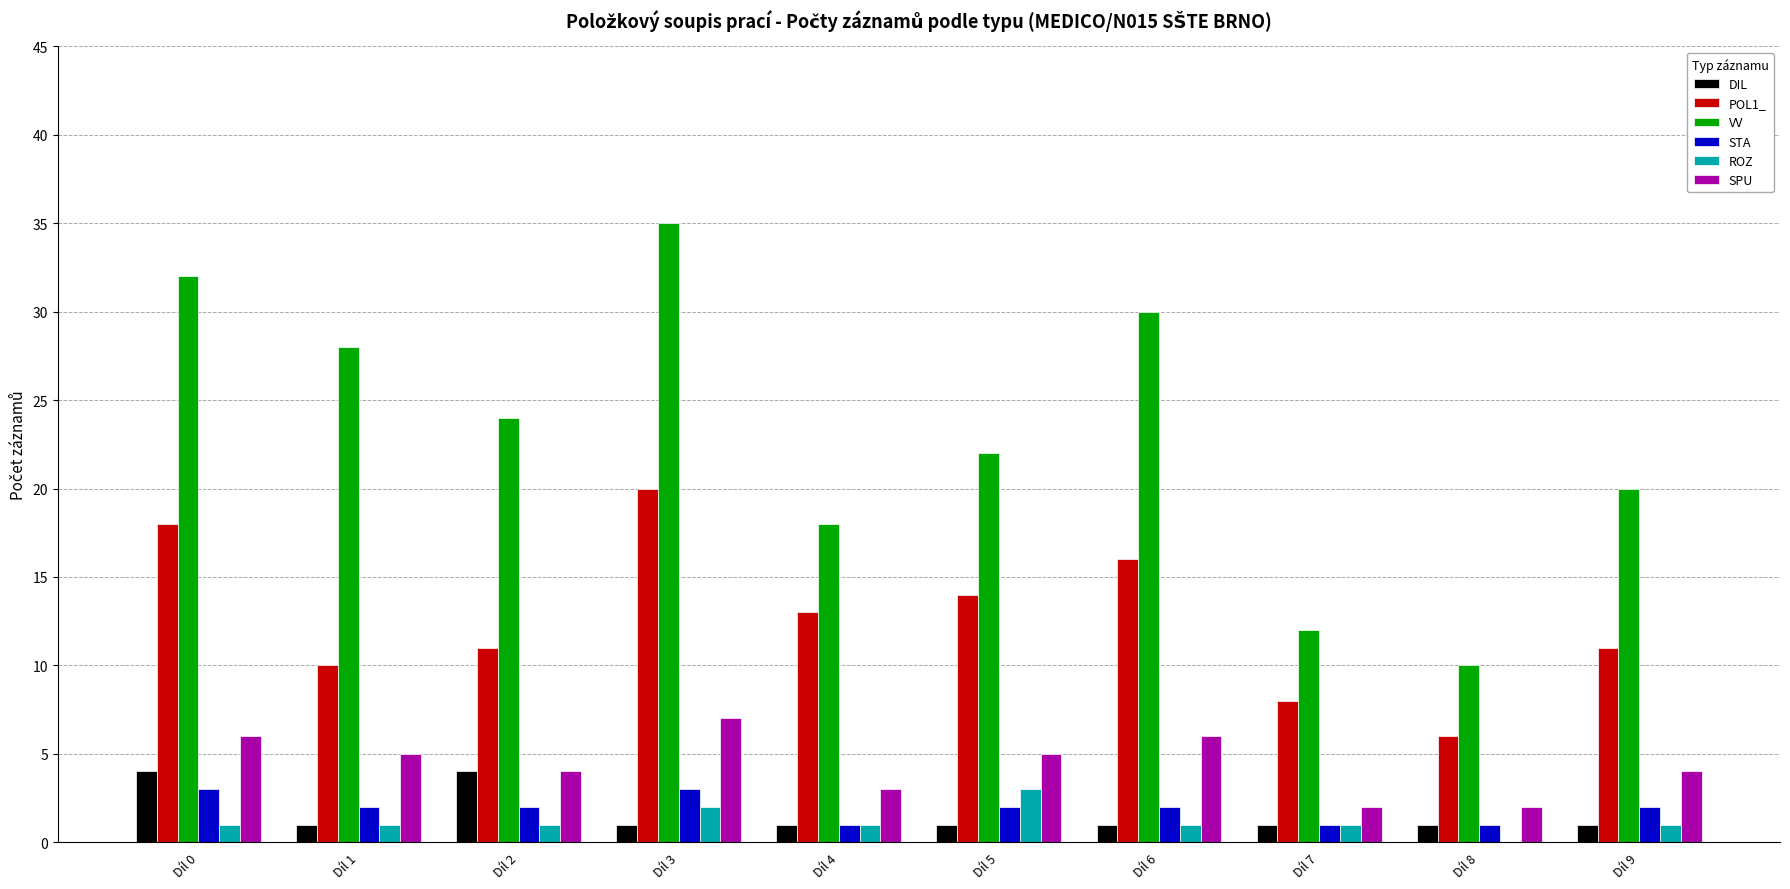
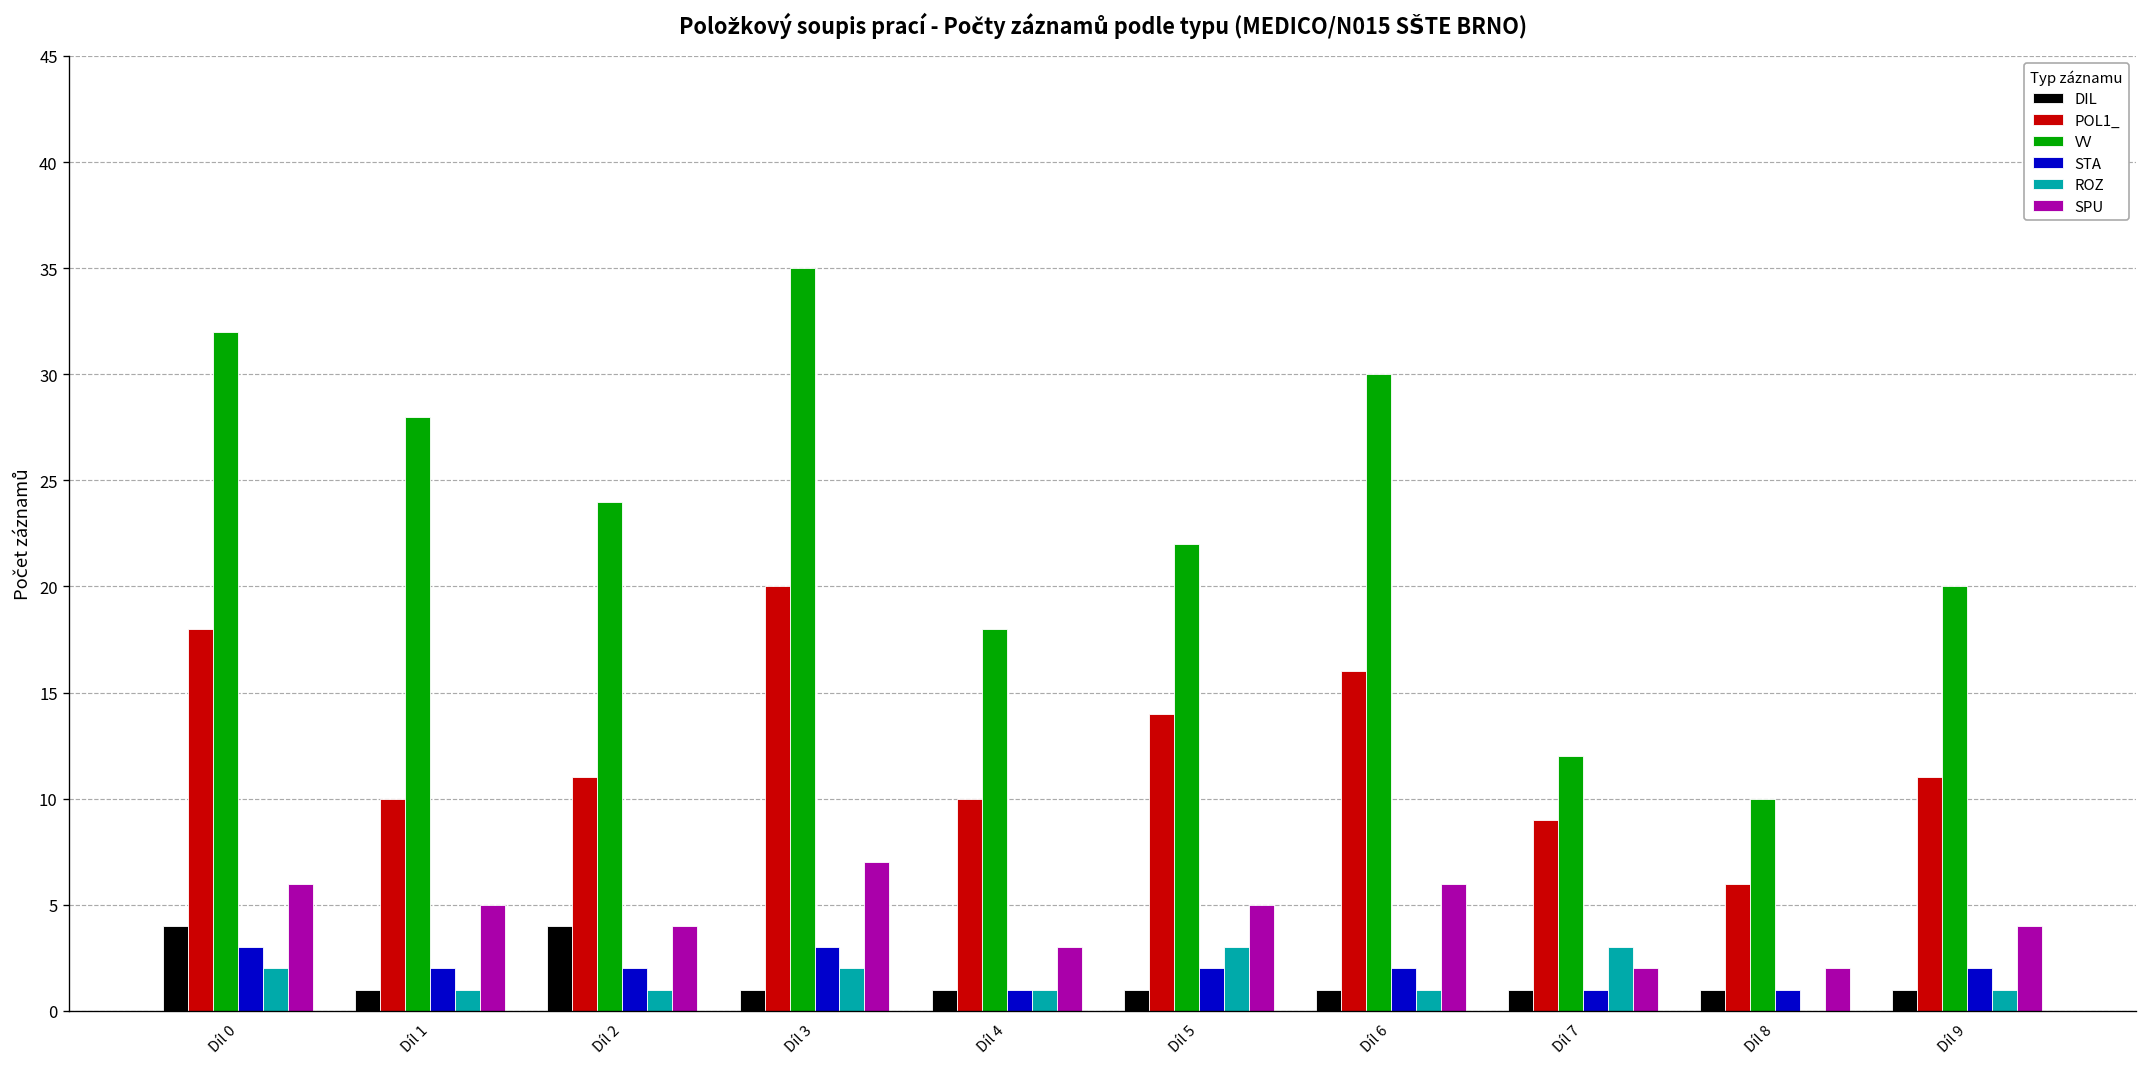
  {
    "DIL": {
      "Díl 0": 4,
      "Díl 1": 1,
      "Díl 2": 4,
      "Díl 3": 1,
      "Díl 4": 1,
      "Díl 5": 1,
      "Díl 6": 1,
      "Díl 7": 1,
      "Díl 8": 1,
      "Díl 9": 1
    },
    "POL1_": {
      "Díl 0": 18,
      "Díl 1": 10,
      "Díl 2": 11,
      "Díl 3": 20,
-     "Díl 4": 13,
+     "Díl 4": 10,
      "Díl 5": 14,
      "Díl 6": 16,
-     "Díl 7": 8,
+     "Díl 7": 9,
      "Díl 8": 6,
      "Díl 9": 11
    },
    "VV": {
      "Díl 0": 32,
      "Díl 1": 28,
      "Díl 2": 24,
      "Díl 3": 35,
      "Díl 4": 18,
      "Díl 5": 22,
      "Díl 6": 30,
      "Díl 7": 12,
      "Díl 8": 10,
      "Díl 9": 20
    },
    "STA": {
      "Díl 0": 3,
      "Díl 1": 2,
      "Díl 2": 2,
      "Díl 3": 3,
      "Díl 4": 1,
      "Díl 5": 2,
      "Díl 6": 2,
      "Díl 7": 1,
      "Díl 8": 1,
      "Díl 9": 2
    },
    "ROZ": {
-     "Díl 0": 1,
+     "Díl 0": 2,
      "Díl 1": 1,
      "Díl 2": 1,
      "Díl 3": 2,
      "Díl 4": 1,
      "Díl 5": 3,
      "Díl 6": 1,
-     "Díl 7": 1,
+     "Díl 7": 3,
      "Díl 8": 0,
      "Díl 9": 1
    },
    "SPU": {
      "Díl 0": 6,
      "Díl 1": 5,
      "Díl 2": 4,
      "Díl 3": 7,
      "Díl 4": 3,
      "Díl 5": 5,
      "Díl 6": 6,
      "Díl 7": 2,
      "Díl 8": 2,
      "Díl 9": 4
    }
  }
